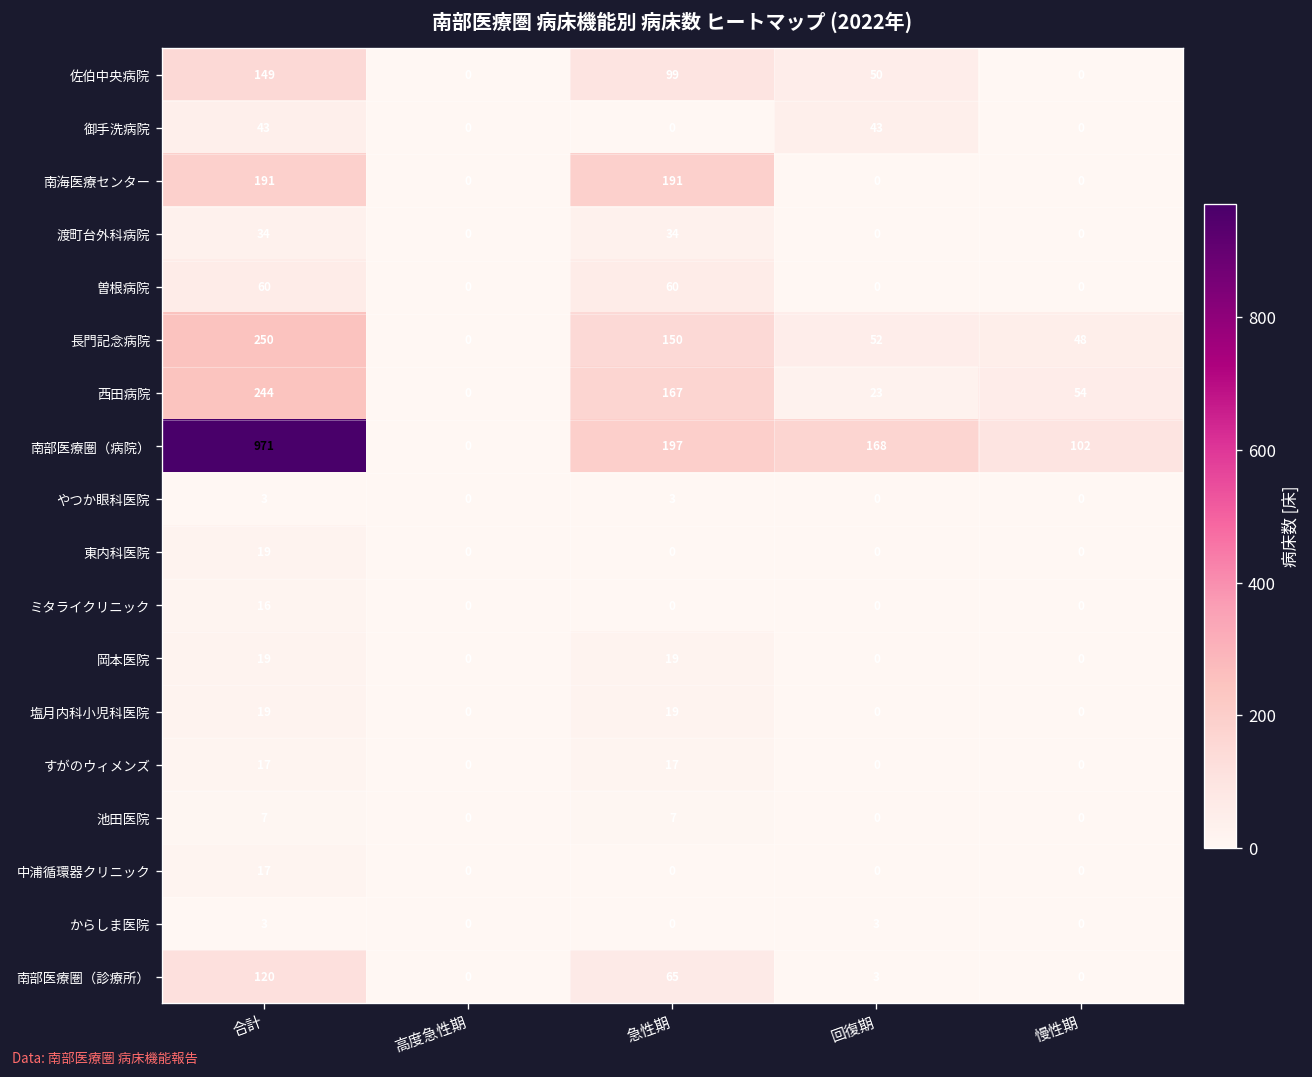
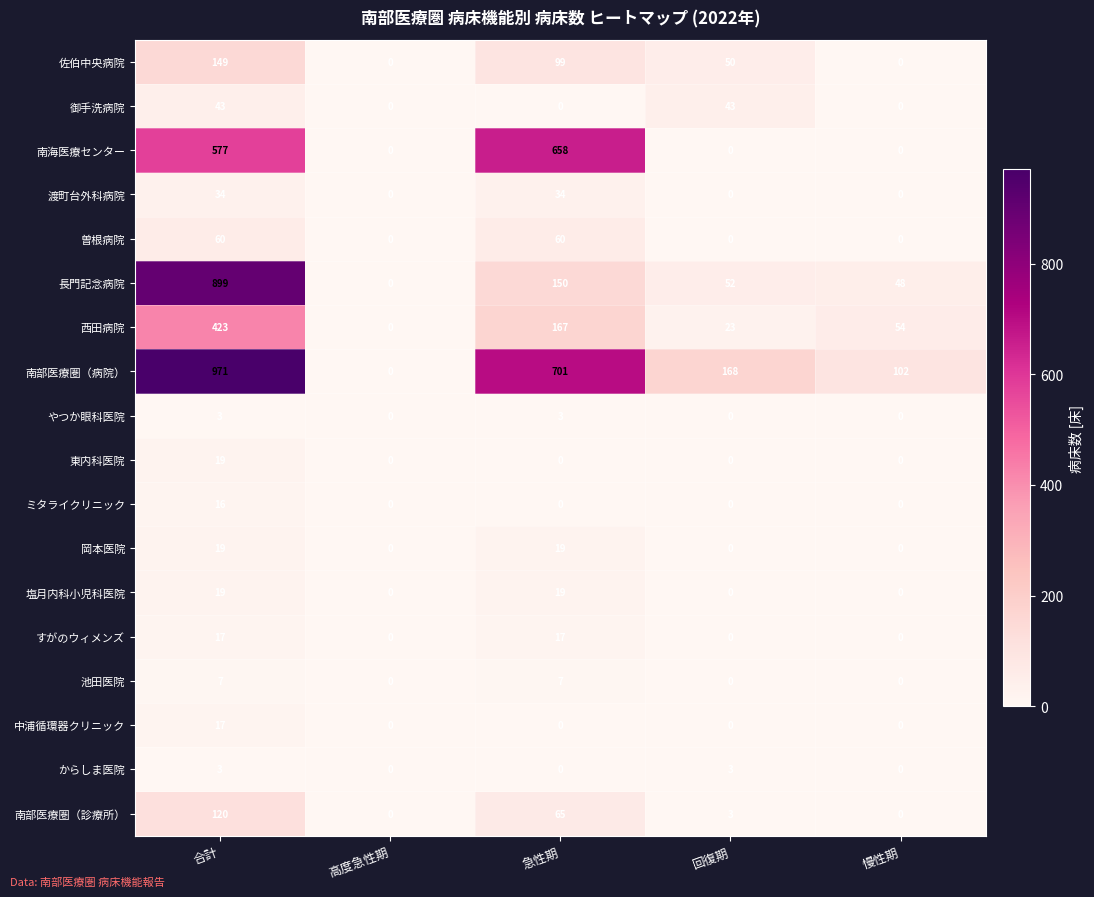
  {
    "南海医療センター": {
-     "合計": 191,
-     "急性期": 191
+     "合計": 577,
+     "急性期": 658
    },
    "長門記念病院": {
-     "合計": 250
+     "合計": 899
    },
    "西田病院": {
-     "合計": 244
+     "合計": 423
    },
    "南部医療圏（病院）": {
      "合計": 971,
-     "急性期": 197
+     "急性期": 701
    }
  }
